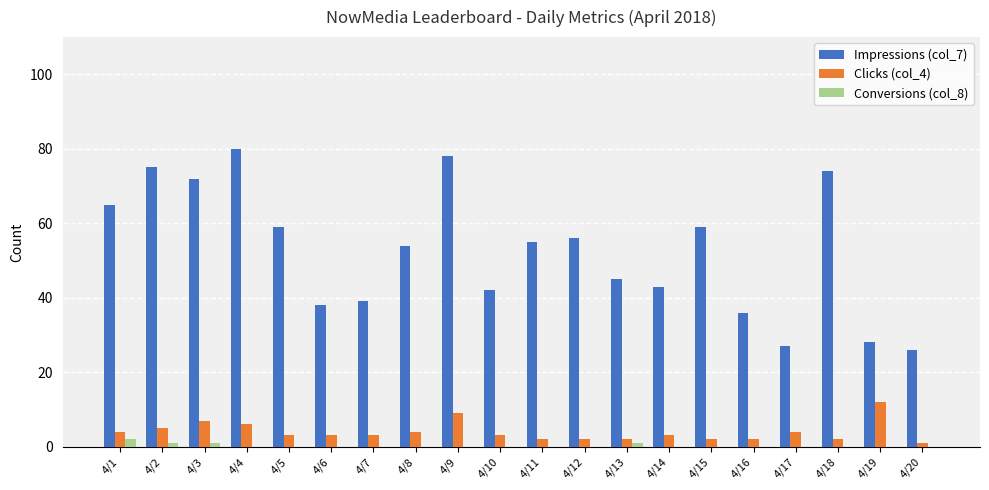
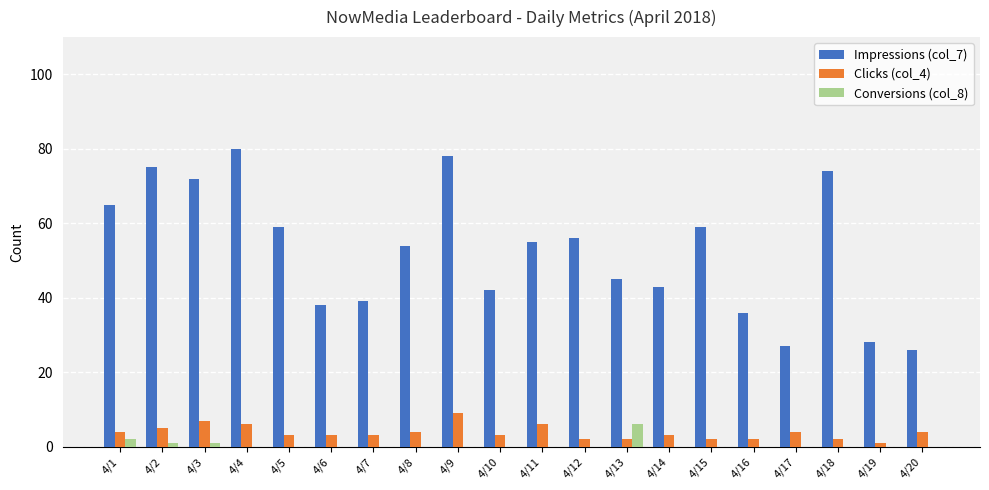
  {
    "Impressions (col_7)": {
      "4/1": 65,
      "4/2": 75,
      "4/3": 72,
      "4/4": 80,
      "4/5": 59,
      "4/6": 38,
      "4/7": 39,
      "4/8": 54,
      "4/9": 78,
      "4/10": 42,
      "4/11": 55,
      "4/12": 56,
      "4/13": 45,
      "4/14": 43,
      "4/15": 59,
      "4/16": 36,
      "4/17": 27,
      "4/18": 74,
      "4/19": 28,
      "4/20": 26
    },
    "Clicks (col_4)": {
      "4/1": 4,
      "4/2": 5,
      "4/3": 7,
      "4/4": 6,
      "4/5": 3,
      "4/6": 3,
      "4/7": 3,
      "4/8": 4,
      "4/9": 9,
      "4/10": 3,
-     "4/11": 2,
+     "4/11": 6,
      "4/12": 2,
      "4/13": 2,
      "4/14": 3,
      "4/15": 2,
      "4/16": 2,
      "4/17": 4,
      "4/18": 2,
-     "4/19": 12,
-     "4/20": 1
+     "4/19": 1,
+     "4/20": 4
    },
    "Conversions (col_8)": {
      "4/1": 2,
      "4/2": 1,
      "4/3": 1,
      "4/4": 0,
      "4/5": 0,
      "4/6": 0,
      "4/7": 0,
      "4/8": 0,
      "4/9": 0,
      "4/10": 0,
      "4/11": 0,
      "4/12": 0,
-     "4/13": 1,
+     "4/13": 6,
      "4/14": 0,
      "4/15": 0,
      "4/16": 0,
      "4/17": 0,
      "4/18": 0,
      "4/19": 0,
      "4/20": 0
    }
  }
